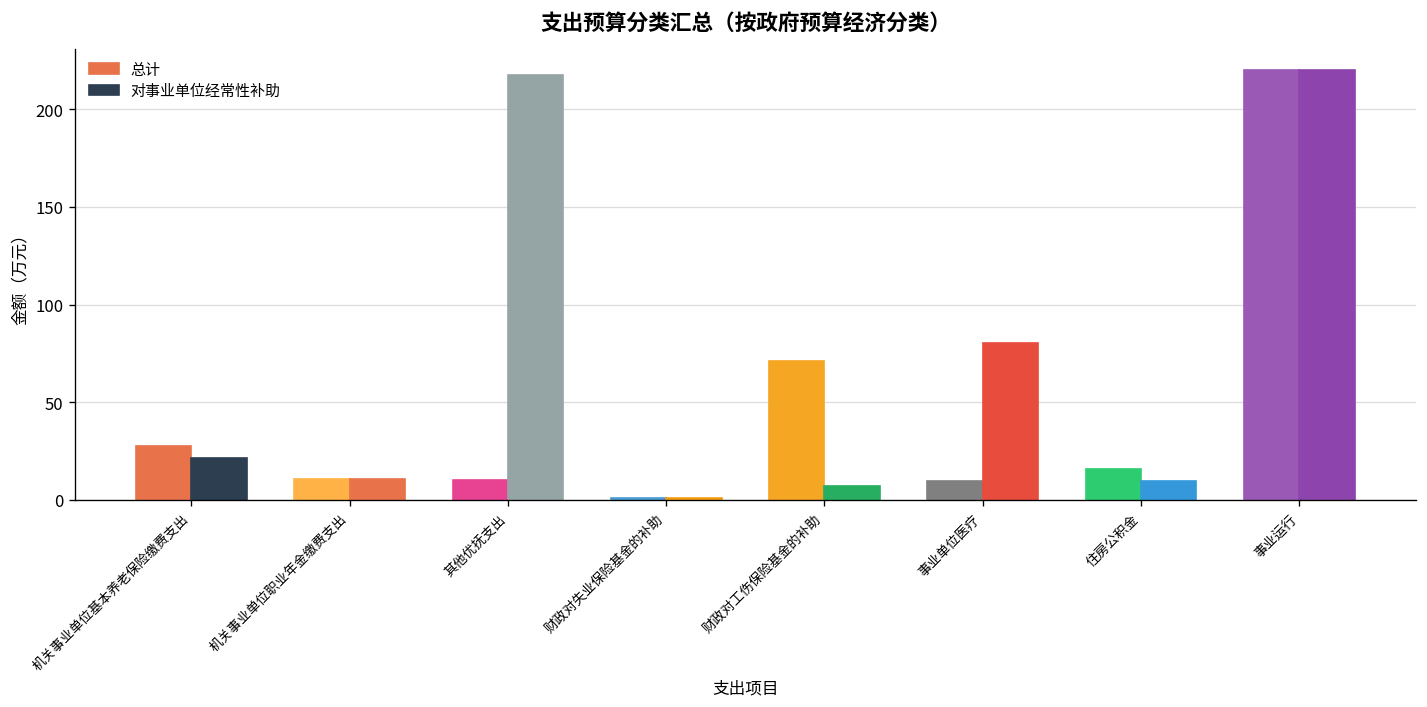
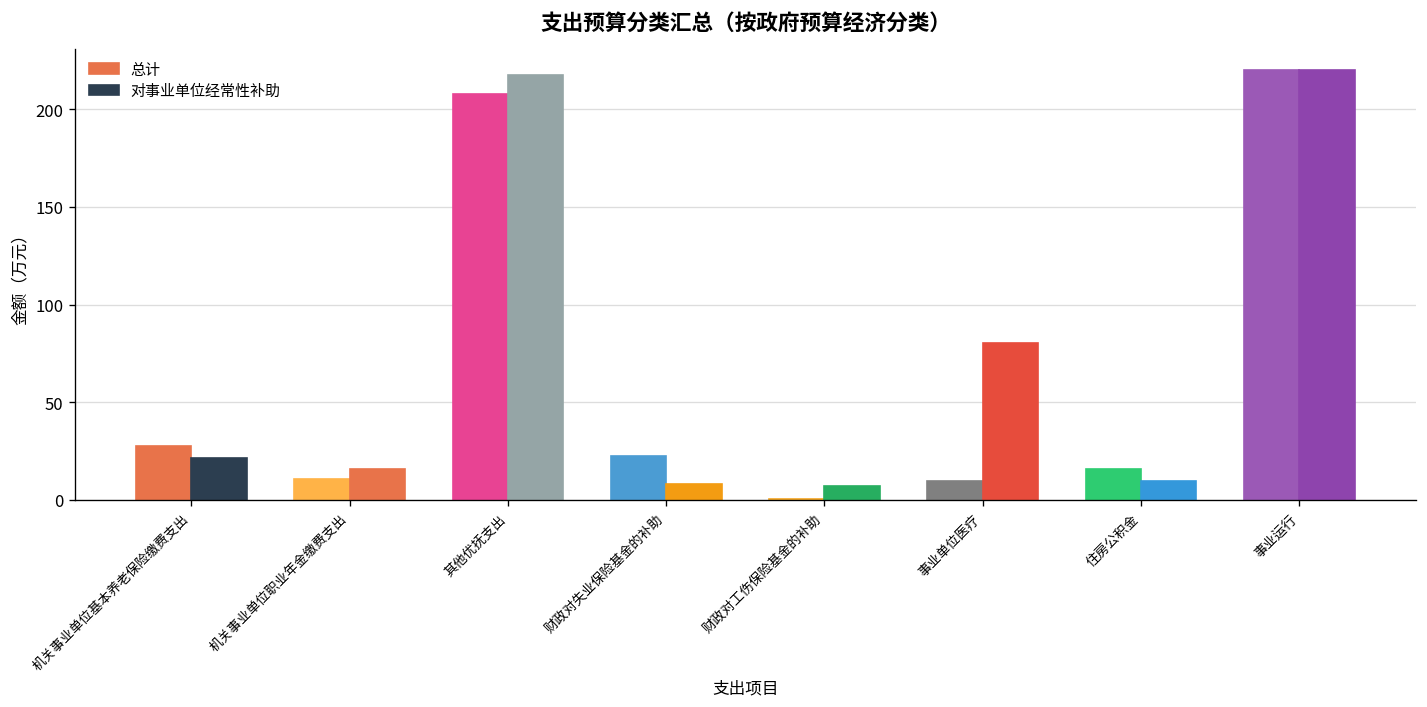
  {
    "总计": {
      "机关事业单位基本养老保险缴费支出": 27,
      "机关事业单位职业年金缴费支出": 11,
-     "其他优抚支出": 10,
-     "财政对失业保险基金的补助": 1,
-     "财政对工伤保险基金的补助": 71,
+     "其他优抚支出": 208,
+     "财政对失业保险基金的补助": 23,
+     "财政对工伤保险基金的补助": 0,
      "事业单位医疗": 9,
      "住房公积金": 16,
      "事业运行": 220
    },
    "对事业单位经常性补助": {
      "机关事业单位基本养老保险缴费支出": 21,
-     "机关事业单位职业年金缴费支出": 11,
+     "机关事业单位职业年金缴费支出": 16,
      "其他优抚支出": 218,
-     "财政对失业保险基金的补助": 1,
+     "财政对失业保险基金的补助": 8,
      "财政对工伤保险基金的补助": 7,
      "事业单位医疗": 80,
      "住房公积金": 9,
      "事业运行": 220
    }
  }
